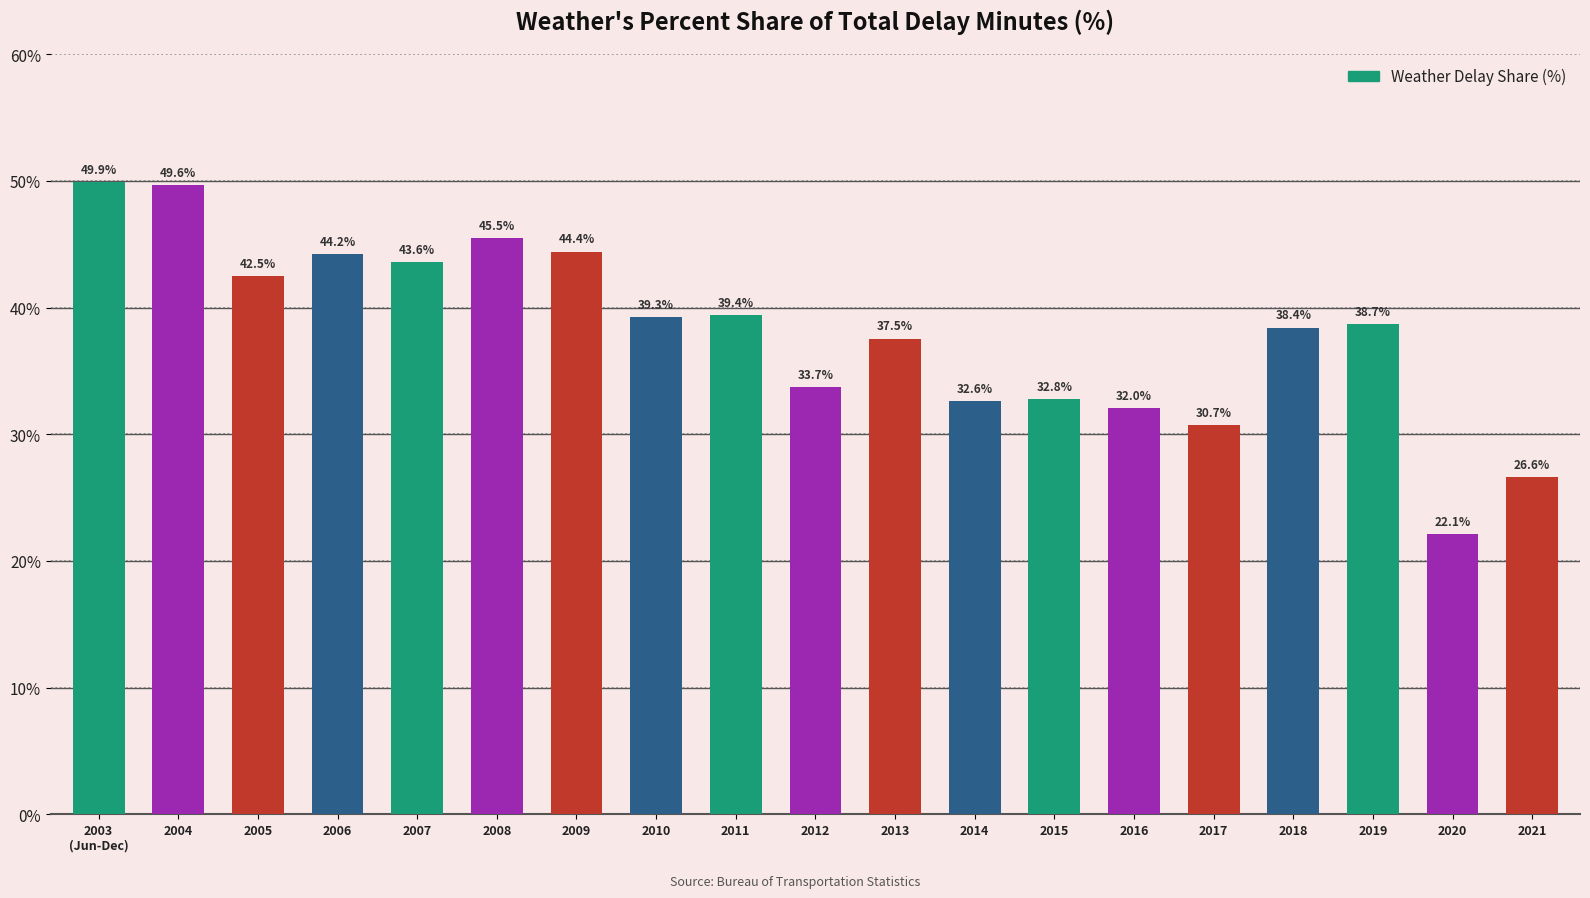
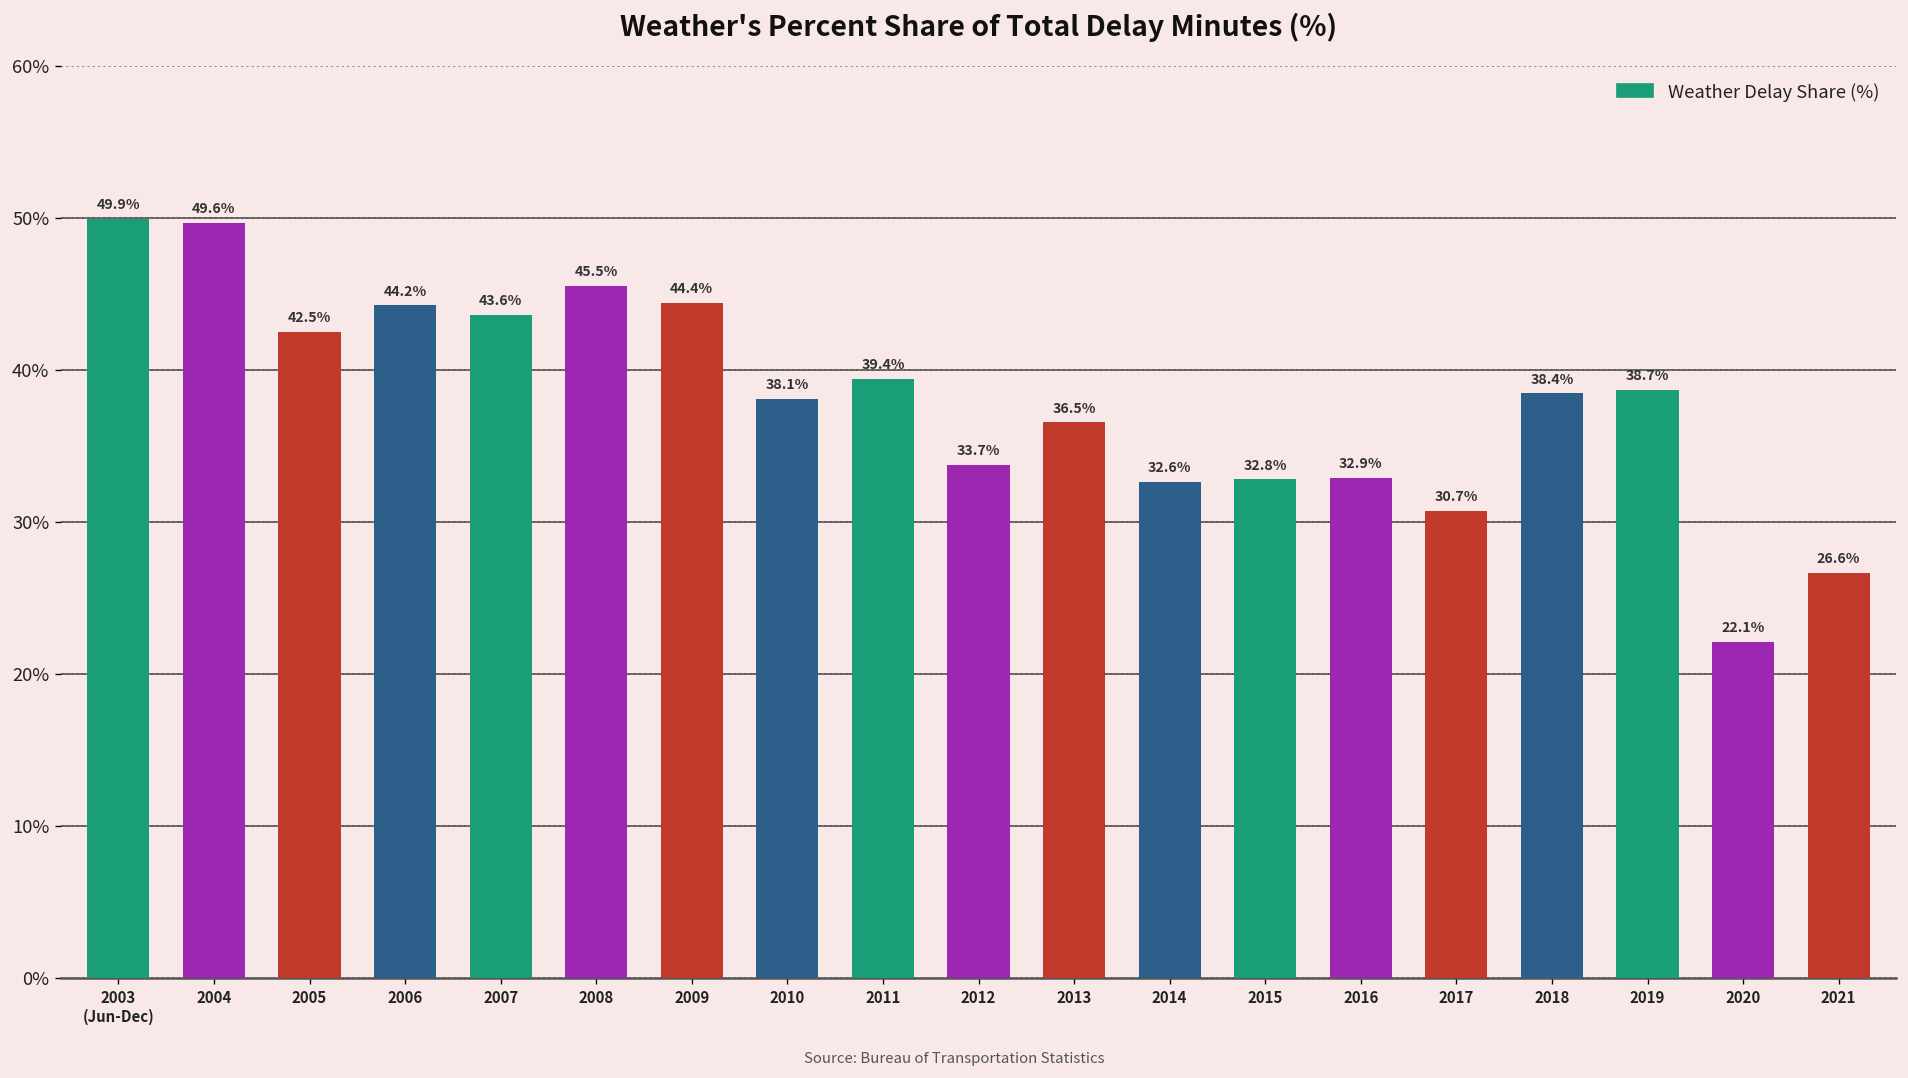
  {
    "2003 (Jun-Dec)": "49.9%",
    "2004": "49.6%",
    "2005": "42.5%",
    "2006": "44.2%",
    "2007": "43.6%",
    "2008": "45.5%",
    "2009": "44.4%",
-   "2010": "39.3%",
+   "2010": "38.1%",
    "2011": "39.4%",
    "2012": "33.7%",
-   "2013": "37.5%",
+   "2013": "36.5%",
    "2014": "32.6%",
    "2015": "32.8%",
-   "2016": "32.0%",
+   "2016": "32.9%",
    "2017": "30.7%",
    "2018": "38.4%",
    "2019": "38.7%",
    "2020": "22.1%",
    "2021": "26.6%"
  }
